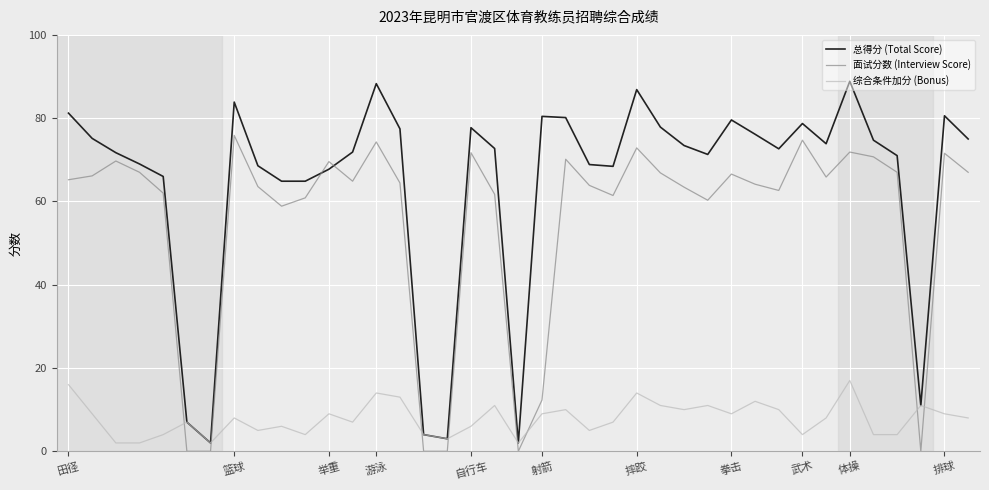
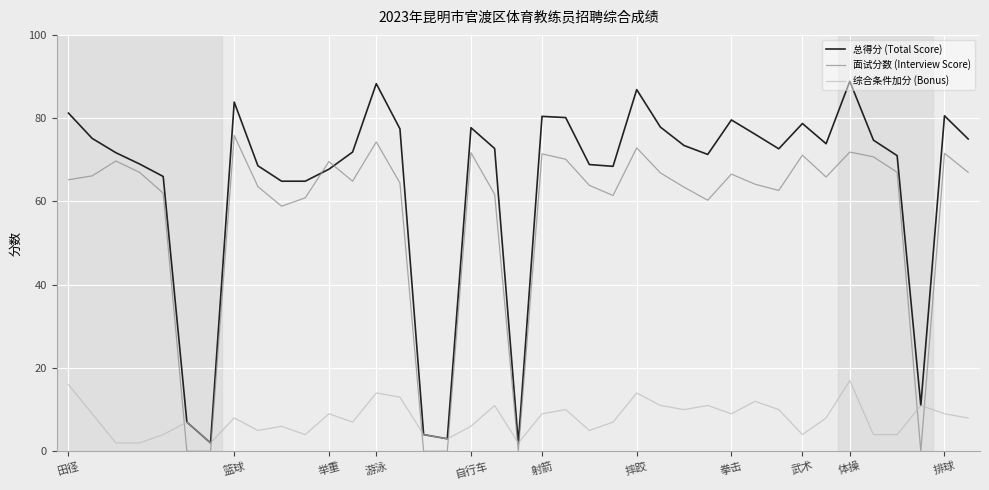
  {
    "总得分 (Total Score)": {
      "田径": 81,
      "篮球": 84,
      "举重": 68,
      "游泳": 88,
      "自行车": 78,
      "射箭": 80,
      "摔跤": 87,
      "拳击": 80,
      "武术": 79,
      "排球": 81
    },
    "面试分数 (Interview Score)": {
      "田径": 65,
      "篮球": 76,
      "举重": 70,
      "游泳": 74,
      "自行车": 72,
-     "射箭": 12,
+     "射箭": 71,
      "摔跤": 73,
      "拳击": 67,
-     "武术": 75,
+     "武术": 71,
      "体操": 72,
      "排球": 72
    },
    "综合条件加分 (Bonus)": {
      "田径": 16,
      "篮球": 8,
      "举重": 9,
      "游泳": 14,
      "自行车": 6,
      "射箭": 9,
      "摔跤": 14,
      "拳击": 9,
      "武术": 4,
      "体操": 17,
      "排球": 9
    }
  }
